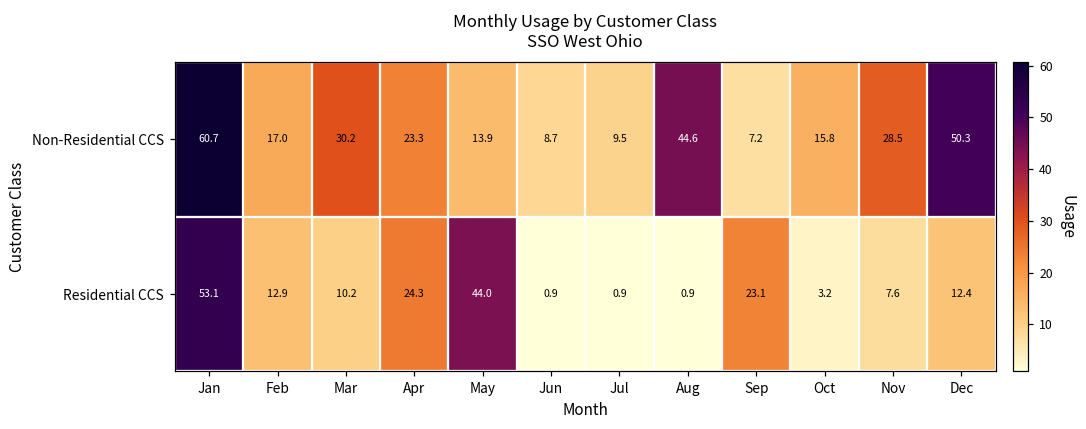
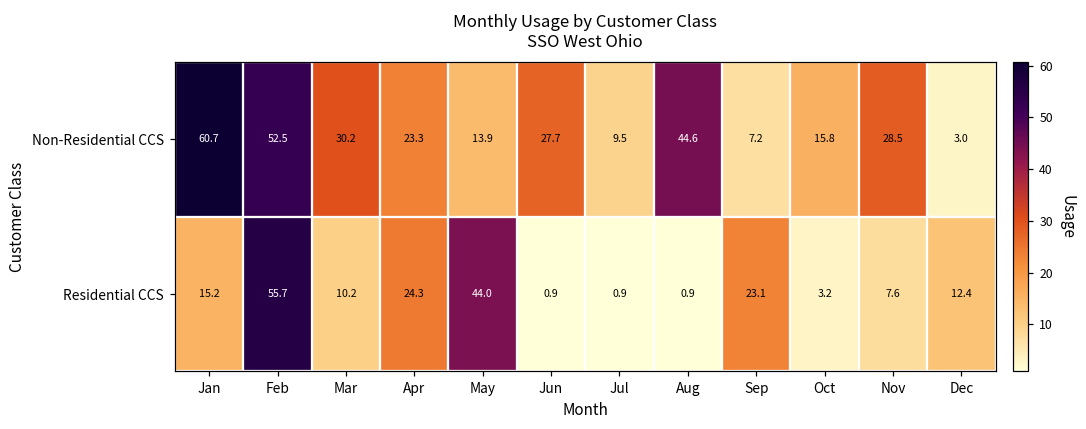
  {
    "Non-Residential CCS": {
      "Jan": 60.7,
-     "Feb": 17.0,
+     "Feb": 52.5,
      "Mar": 30.2,
      "Apr": 23.3,
      "May": 13.9,
-     "Jun": 8.7,
+     "Jun": 27.7,
      "Jul": 9.5,
      "Aug": 44.6,
      "Sep": 7.2,
      "Oct": 15.8,
      "Nov": 28.5,
-     "Dec": 50.3
+     "Dec": 3.0
    },
    "Residential CCS": {
-     "Jan": 53.1,
-     "Feb": 12.9,
+     "Jan": 15.2,
+     "Feb": 55.7,
      "Mar": 10.2,
      "Apr": 24.3,
      "May": 44.0,
      "Jun": 0.9,
      "Jul": 0.9,
      "Aug": 0.9,
      "Sep": 23.1,
      "Oct": 3.2,
      "Nov": 7.6,
      "Dec": 12.4
    }
  }
